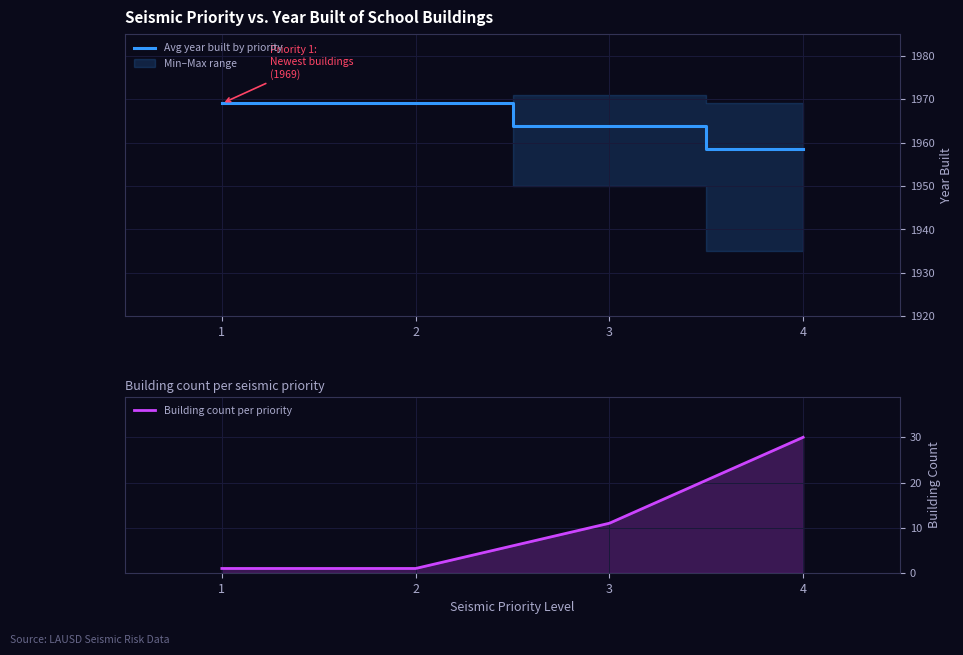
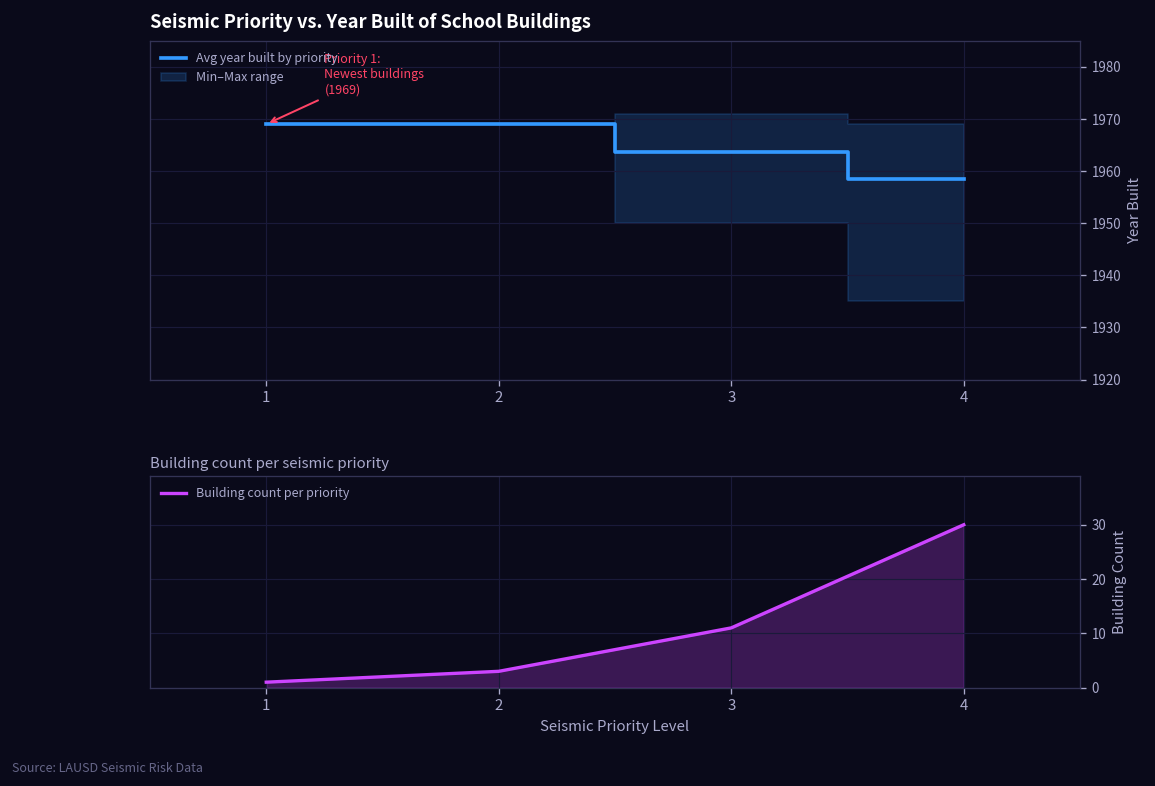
  {
    "Building count per seismic priority": {
      "1": 1,
-     "2": 1,
+     "2": 3,
      "3": 11,
      "4": 30
    }
  }
